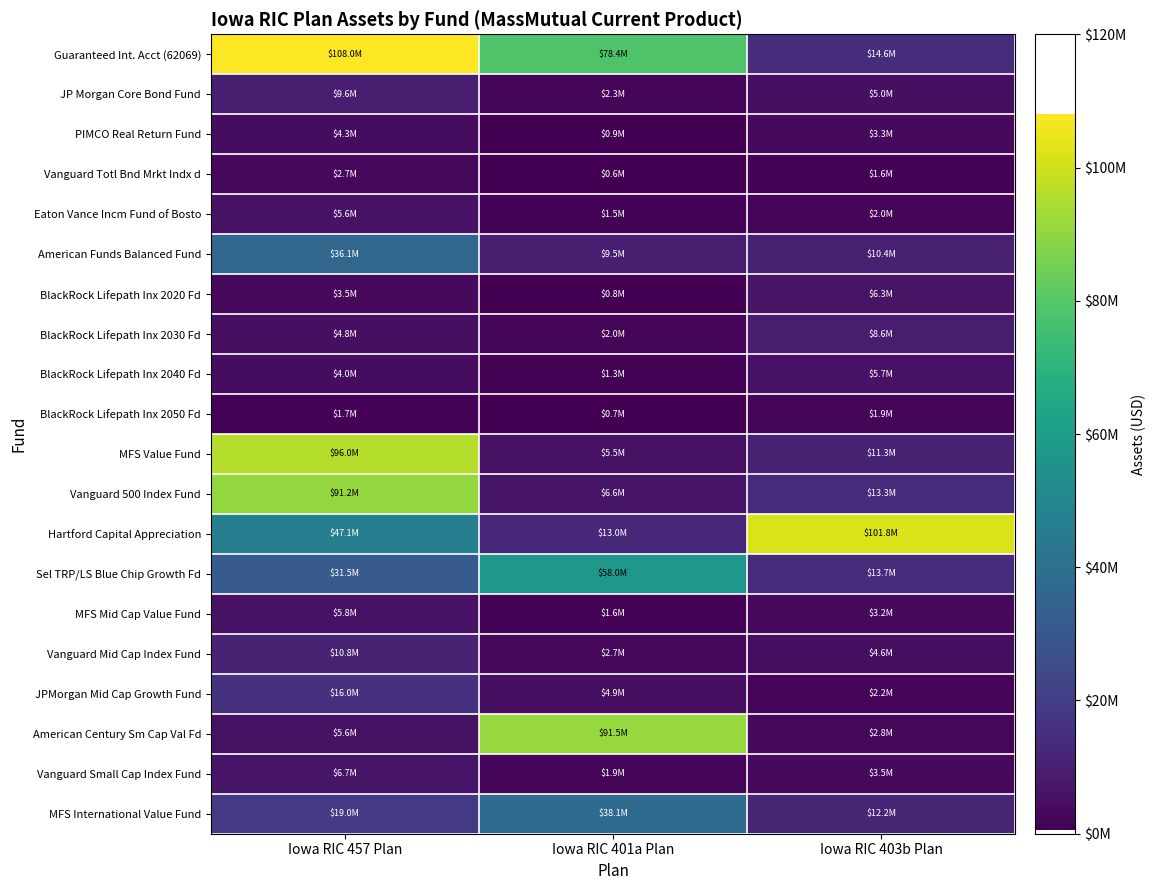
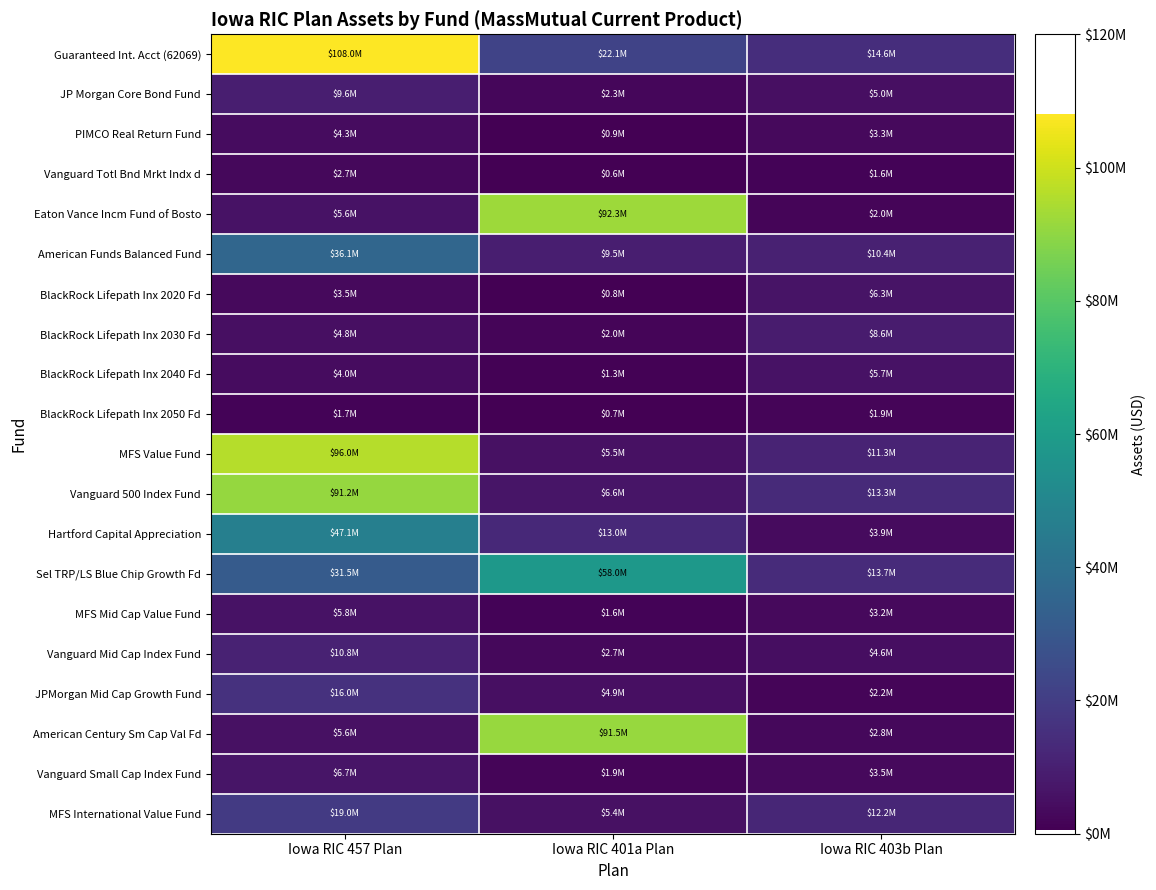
  {
    "Guaranteed Int. Acct (62069)": {
      "Iowa RIC 457 Plan": "$108.0M",
-     "Iowa RIC 401a Plan": "$78.4M",
+     "Iowa RIC 401a Plan": "$22.1M",
      "Iowa RIC 403b Plan": "$14.6M"
    },
    "JP Morgan Core Bond Fund": {
      "Iowa RIC 457 Plan": "$9.6M",
      "Iowa RIC 401a Plan": "$2.3M",
      "Iowa RIC 403b Plan": "$5.0M"
    },
    "PIMCO Real Return Fund": {
      "Iowa RIC 457 Plan": "$4.3M",
      "Iowa RIC 401a Plan": "$0.9M",
      "Iowa RIC 403b Plan": "$3.3M"
    },
    "Vanguard Totl Bnd Mrkt Indx d": {
      "Iowa RIC 457 Plan": "$2.7M",
      "Iowa RIC 401a Plan": "$0.6M",
      "Iowa RIC 403b Plan": "$1.6M"
    },
    "Eaton Vance Incm Fund of Bosto": {
      "Iowa RIC 457 Plan": "$5.6M",
-     "Iowa RIC 401a Plan": "$1.5M",
+     "Iowa RIC 401a Plan": "$92.3M",
      "Iowa RIC 403b Plan": "$2.0M"
    },
    "American Funds Balanced Fund": {
      "Iowa RIC 457 Plan": "$36.1M",
      "Iowa RIC 401a Plan": "$9.5M",
      "Iowa RIC 403b Plan": "$10.4M"
    },
    "BlackRock Lifepath Inx 2020 Fd": {
      "Iowa RIC 457 Plan": "$3.5M",
      "Iowa RIC 401a Plan": "$0.8M",
      "Iowa RIC 403b Plan": "$6.3M"
    },
    "BlackRock Lifepath Inx 2030 Fd": {
      "Iowa RIC 457 Plan": "$4.8M",
      "Iowa RIC 401a Plan": "$2.0M",
      "Iowa RIC 403b Plan": "$8.6M"
    },
    "BlackRock Lifepath Inx 2040 Fd": {
      "Iowa RIC 457 Plan": "$4.0M",
      "Iowa RIC 401a Plan": "$1.3M",
      "Iowa RIC 403b Plan": "$5.7M"
    },
    "BlackRock Lifepath Inx 2050 Fd": {
      "Iowa RIC 457 Plan": "$1.7M",
      "Iowa RIC 401a Plan": "$0.7M",
      "Iowa RIC 403b Plan": "$1.9M"
    },
    "MFS Value Fund": {
      "Iowa RIC 457 Plan": "$96.0M",
      "Iowa RIC 401a Plan": "$5.5M",
      "Iowa RIC 403b Plan": "$11.3M"
    },
    "Vanguard 500 Index Fund": {
      "Iowa RIC 457 Plan": "$91.2M",
      "Iowa RIC 401a Plan": "$6.6M",
      "Iowa RIC 403b Plan": "$13.3M"
    },
    "Hartford Capital Appreciation": {
      "Iowa RIC 457 Plan": "$47.1M",
      "Iowa RIC 401a Plan": "$13.0M",
-     "Iowa RIC 403b Plan": "$101.8M"
+     "Iowa RIC 403b Plan": "$3.9M"
    },
    "Sel TRP/LS Blue Chip Growth Fd": {
      "Iowa RIC 457 Plan": "$31.5M",
      "Iowa RIC 401a Plan": "$58.0M",
      "Iowa RIC 403b Plan": "$13.7M"
    },
    "MFS Mid Cap Value Fund": {
      "Iowa RIC 457 Plan": "$5.8M",
      "Iowa RIC 401a Plan": "$1.6M",
      "Iowa RIC 403b Plan": "$3.2M"
    },
    "Vanguard Mid Cap Index Fund": {
      "Iowa RIC 457 Plan": "$10.8M",
      "Iowa RIC 401a Plan": "$2.7M",
      "Iowa RIC 403b Plan": "$4.6M"
    },
    "JPMorgan Mid Cap Growth Fund": {
      "Iowa RIC 457 Plan": "$16.0M",
      "Iowa RIC 401a Plan": "$4.9M",
      "Iowa RIC 403b Plan": "$2.2M"
    },
    "American Century Sm Cap Val Fd": {
      "Iowa RIC 457 Plan": "$5.6M",
      "Iowa RIC 401a Plan": "$91.5M",
      "Iowa RIC 403b Plan": "$2.8M"
    },
    "Vanguard Small Cap Index Fund": {
      "Iowa RIC 457 Plan": "$6.7M",
      "Iowa RIC 401a Plan": "$1.9M",
      "Iowa RIC 403b Plan": "$3.5M"
    },
    "MFS International Value Fund": {
      "Iowa RIC 457 Plan": "$19.0M",
-     "Iowa RIC 401a Plan": "$38.1M",
+     "Iowa RIC 401a Plan": "$5.4M",
      "Iowa RIC 403b Plan": "$12.2M"
    }
  }
